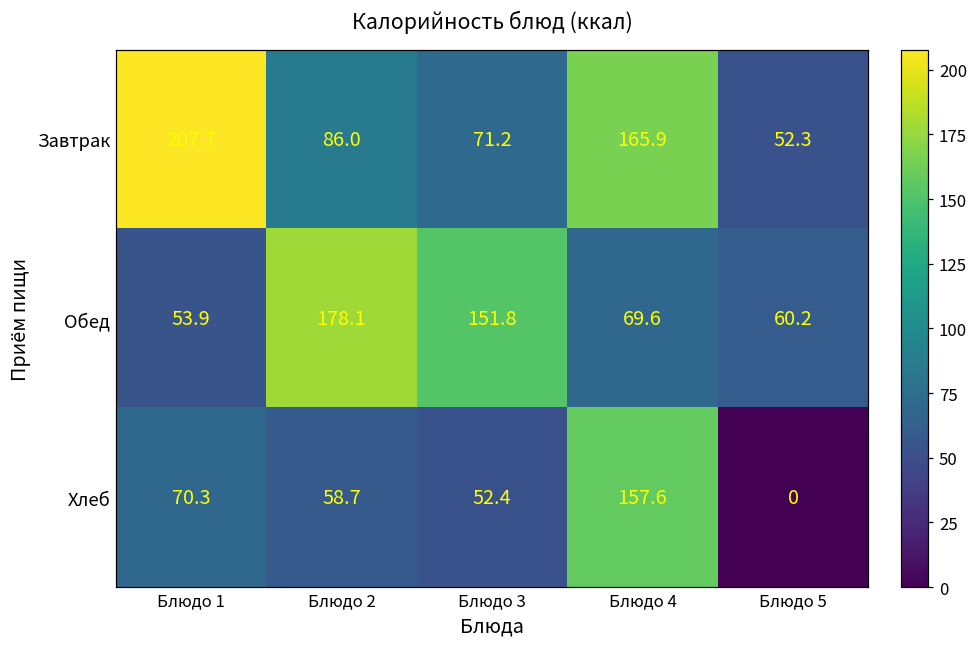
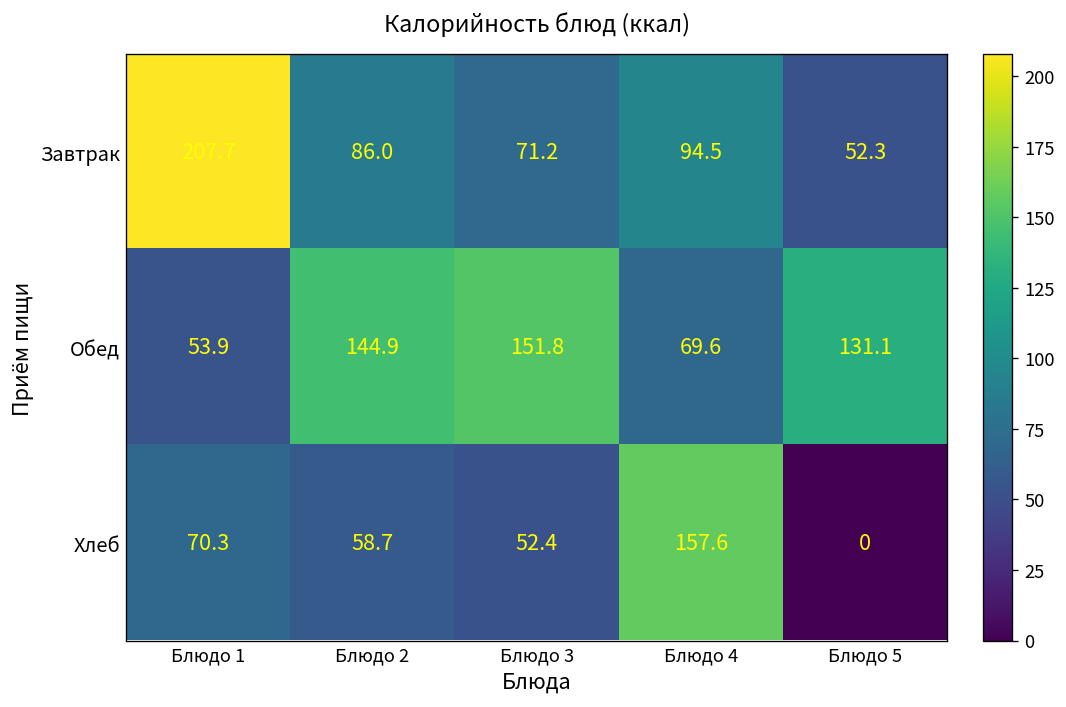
  {
    "Завтрак": {
      "Блюдо 2": 86.0,
      "Блюдо 3": 71.2,
-     "Блюдо 4": 165.9,
+     "Блюдо 4": 94.5,
      "Блюдо 5": 52.3
    },
    "Обед": {
      "Блюдо 1": 53.9,
-     "Блюдо 2": 178.1,
+     "Блюдо 2": 144.9,
      "Блюдо 3": 151.8,
      "Блюдо 4": 69.6,
-     "Блюдо 5": 60.2
+     "Блюдо 5": 131.1
    },
    "Хлеб": {
      "Блюдо 1": 70.3,
      "Блюдо 2": 58.7,
      "Блюдо 3": 52.4,
      "Блюдо 4": 157.6,
      "Блюдо 5": 0
    }
  }
